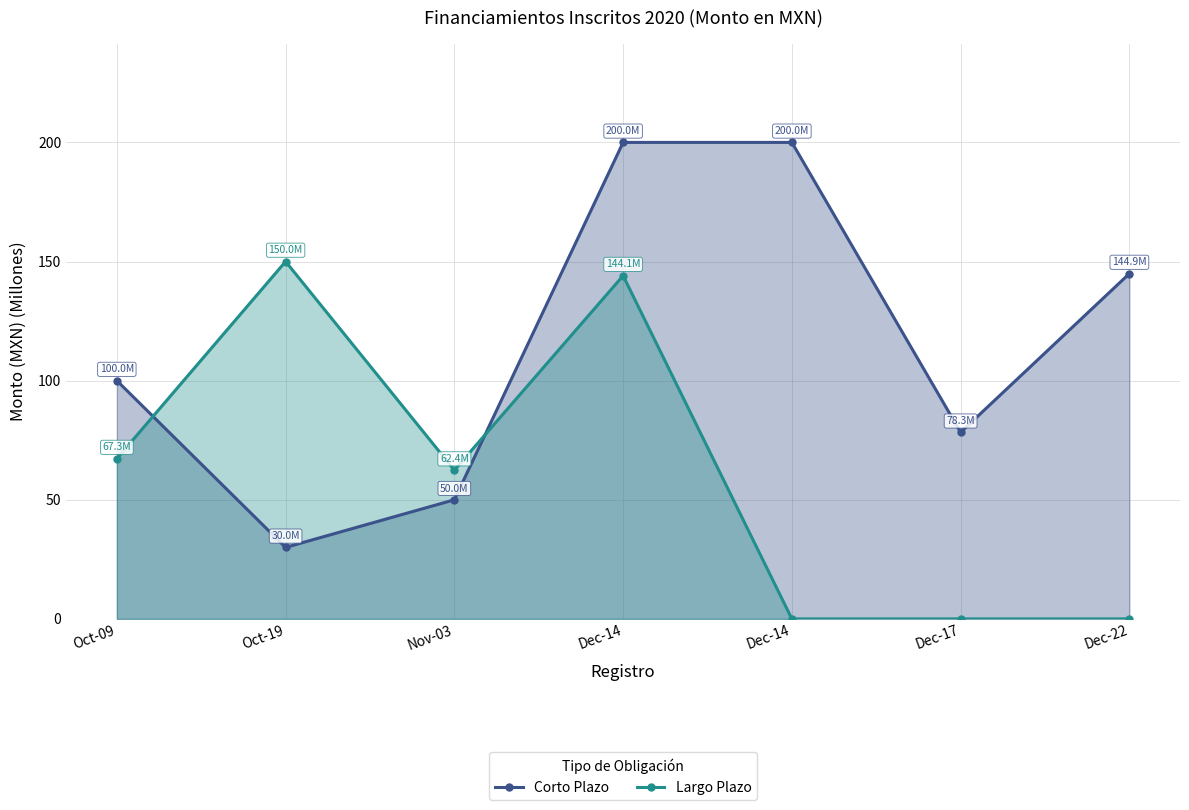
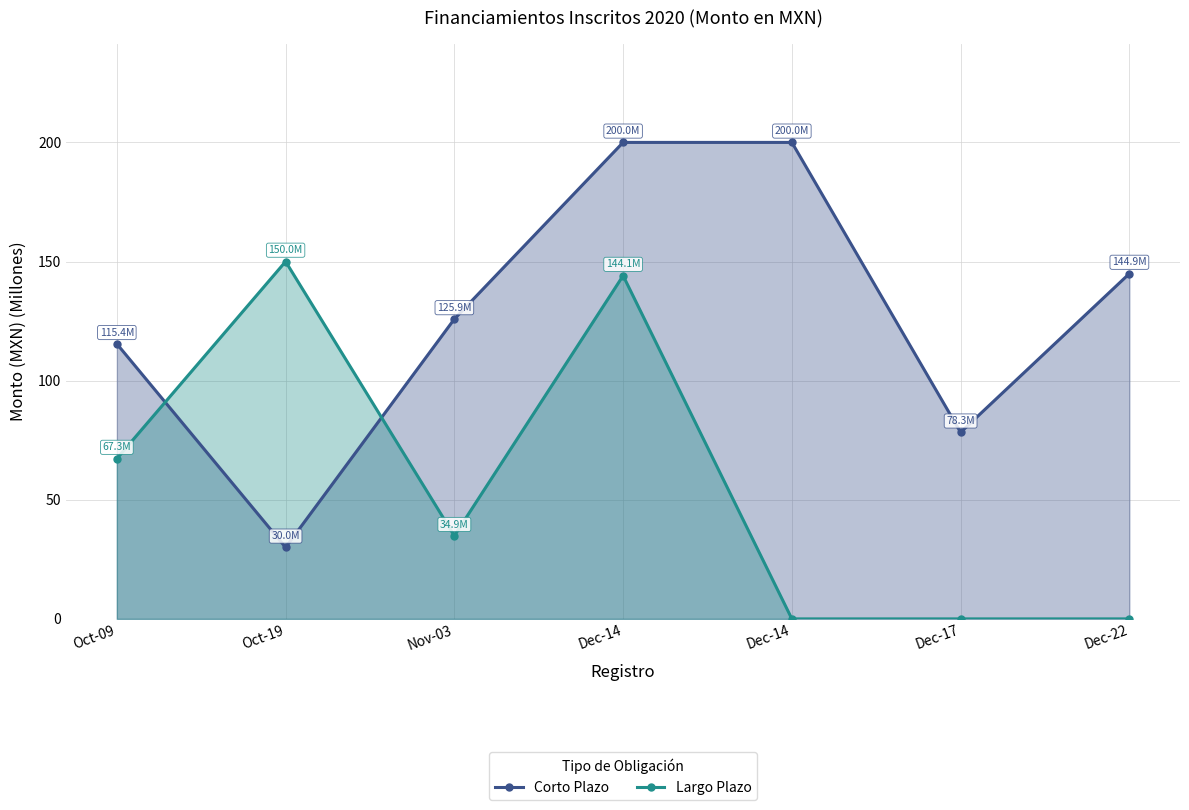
  {
    "Corto Plazo": {
-     "Oct-09": "100.0M",
-     "Nov-03": "50.0M"
+     "Oct-09": "115.4M",
+     "Nov-03": "125.9M"
    },
    "Largo Plazo": {
-     "Nov-03": "62.4M"
+     "Nov-03": "34.9M"
    }
  }
